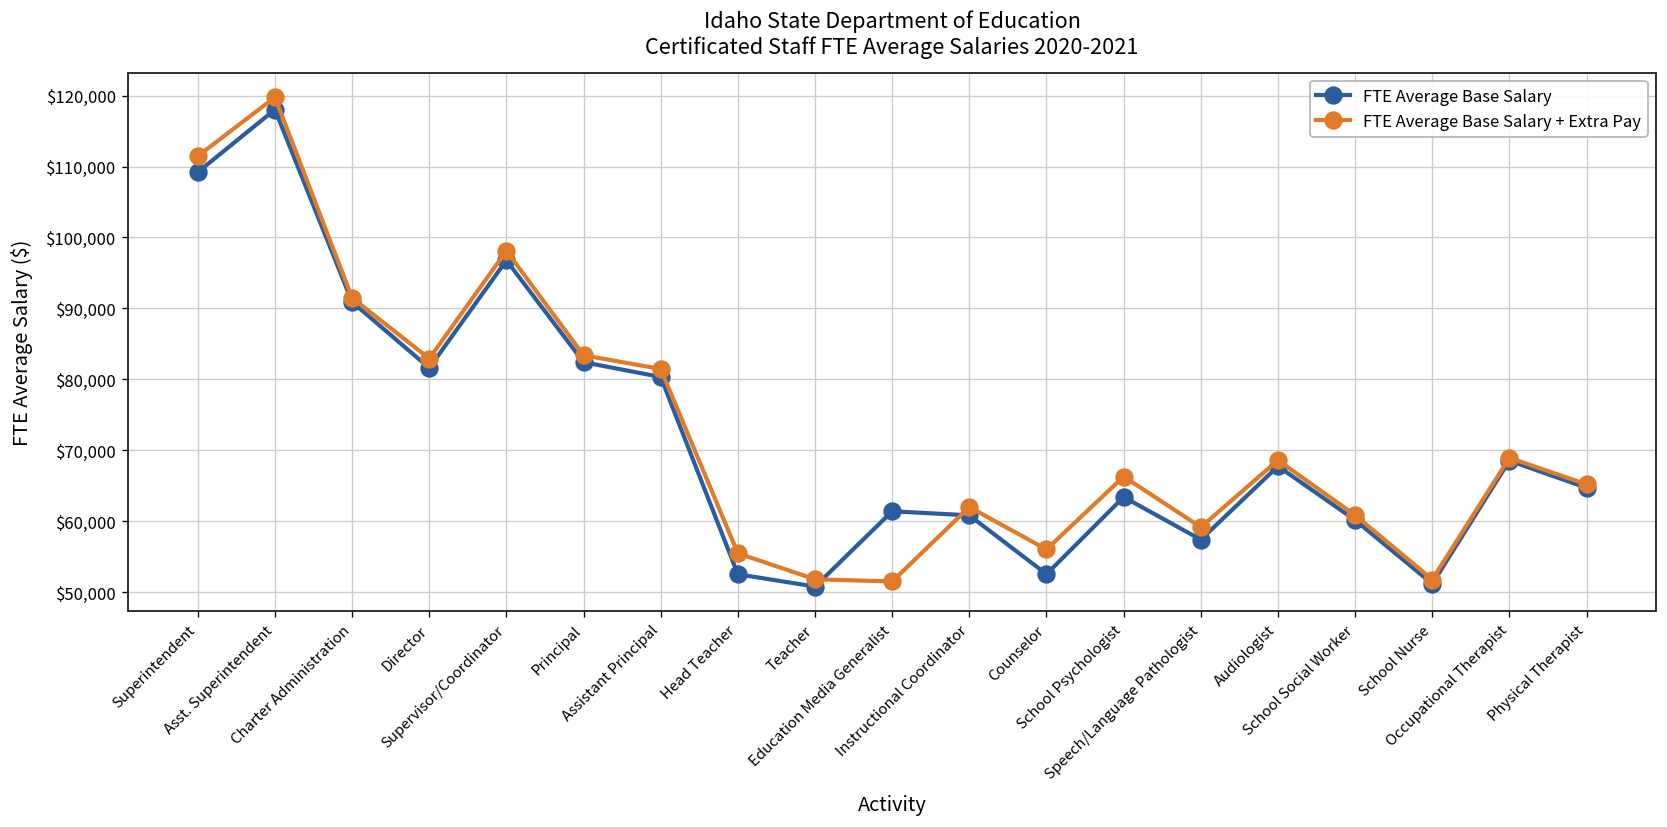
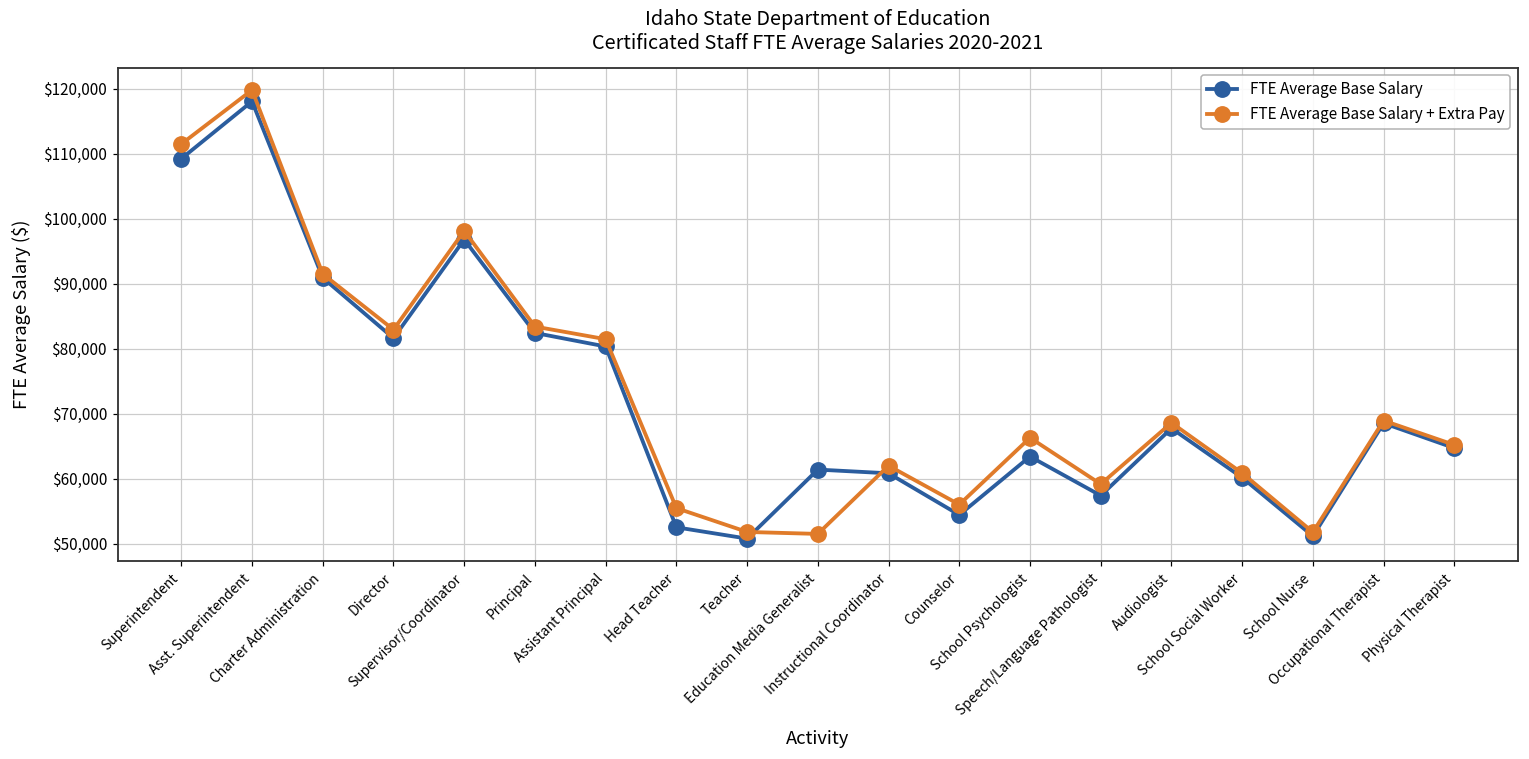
  {
    "FTE Average Base Salary": {
      "Superintendent": "$109,000",
      "Asst. Superintendent": "$118,000",
      "Charter Administration": "$91,000",
      "Director": "$82,000",
      "Supervisor/Coordinator": "$97,000",
      "Principal": "$82,000",
      "Assistant Principal": "$80,000",
      "Head Teacher": "$53,000",
      "Teacher": "$51,000",
      "Education Media Generalist": "$61,000",
      "Instructional Coordinator": "$61,000",
-     "Counselor": "$53,000",
+     "Counselor": "$54,000",
      "School Psychologist": "$63,000",
      "Speech/Language Pathologist": "$57,000",
      "Audiologist": "$68,000",
      "School Social Worker": "$60,000",
      "School Nurse": "$51,000",
      "Physical Therapist": "$65,000"
    },
    "FTE Average Base Salary + Extra Pay": {
      "Superintendent": "$111,000",
      "Asst. Superintendent": "$120,000",
      "Charter Administration": "$91,000",
      "Director": "$83,000",
      "Supervisor/Coordinator": "$98,000",
      "Principal": "$83,000",
      "Assistant Principal": "$81,000",
      "Head Teacher": "$55,000",
      "Teacher": "$52,000",
      "Education Media Generalist": "$52,000",
      "Instructional Coordinator": "$62,000",
      "Counselor": "$56,000",
      "School Psychologist": "$66,000",
      "Speech/Language Pathologist": "$59,000",
      "Audiologist": "$69,000",
      "School Social Worker": "$61,000",
      "School Nurse": "$52,000",
      "Physical Therapist": "$65,000"
    }
  }
